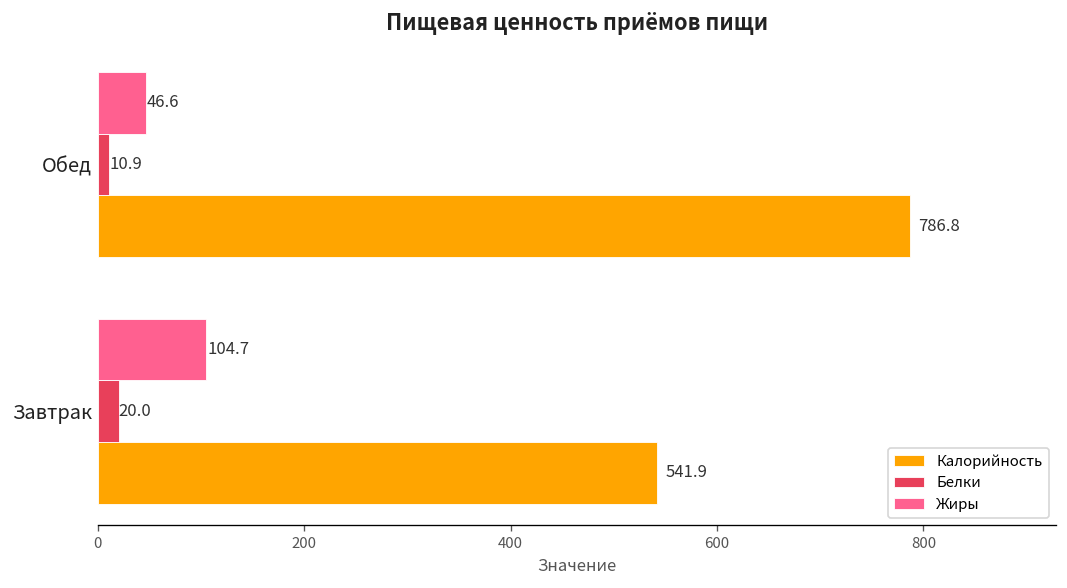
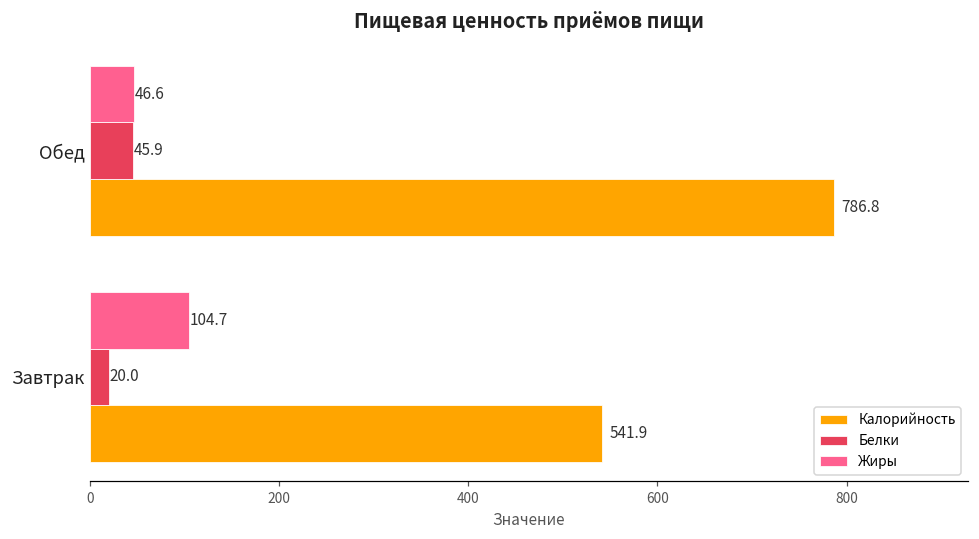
  {
    "Калорийность": {
      "Обед": 786.8,
      "Завтрак": 541.9
    },
    "Белки": {
-     "Обед": 10.9,
+     "Обед": 45.9,
      "Завтрак": 20.0
    },
    "Жиры": {
      "Обед": 46.6,
      "Завтрак": 104.7
    }
  }
